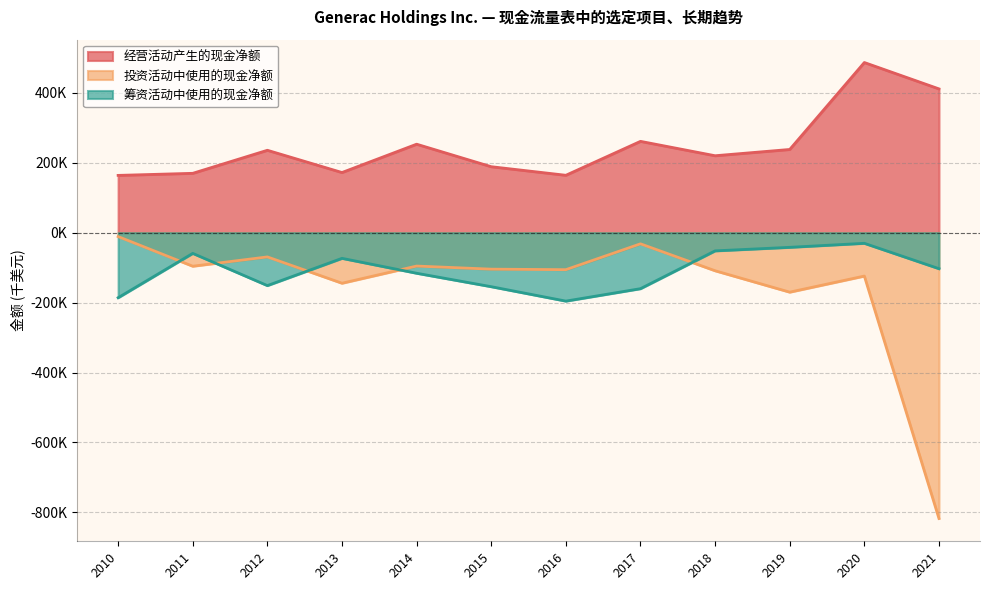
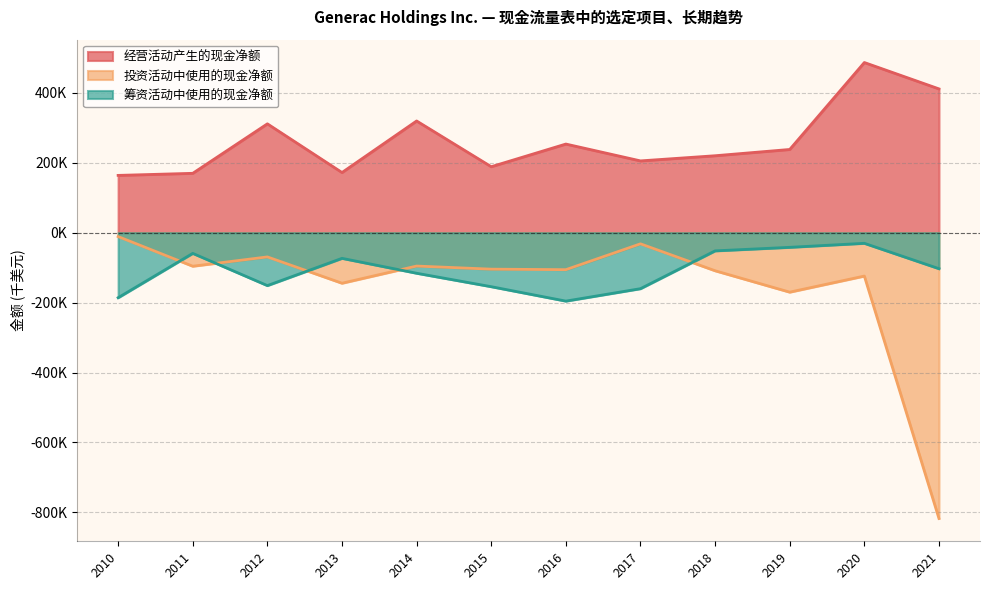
  {
    "经营活动产生的现金净额": {
      "2010": 160000,
      "2011": 170000,
-     "2012": 240000,
+     "2012": 310000,
      "2013": 170000,
-     "2014": 250000,
+     "2014": 320000,
      "2015": 190000,
-     "2016": 160000,
-     "2017": 260000,
+     "2016": 250000,
+     "2017": 210000,
      "2018": 220000,
      "2019": 240000,
      "2020": 490000,
      "2021": 410000
    }
  }
